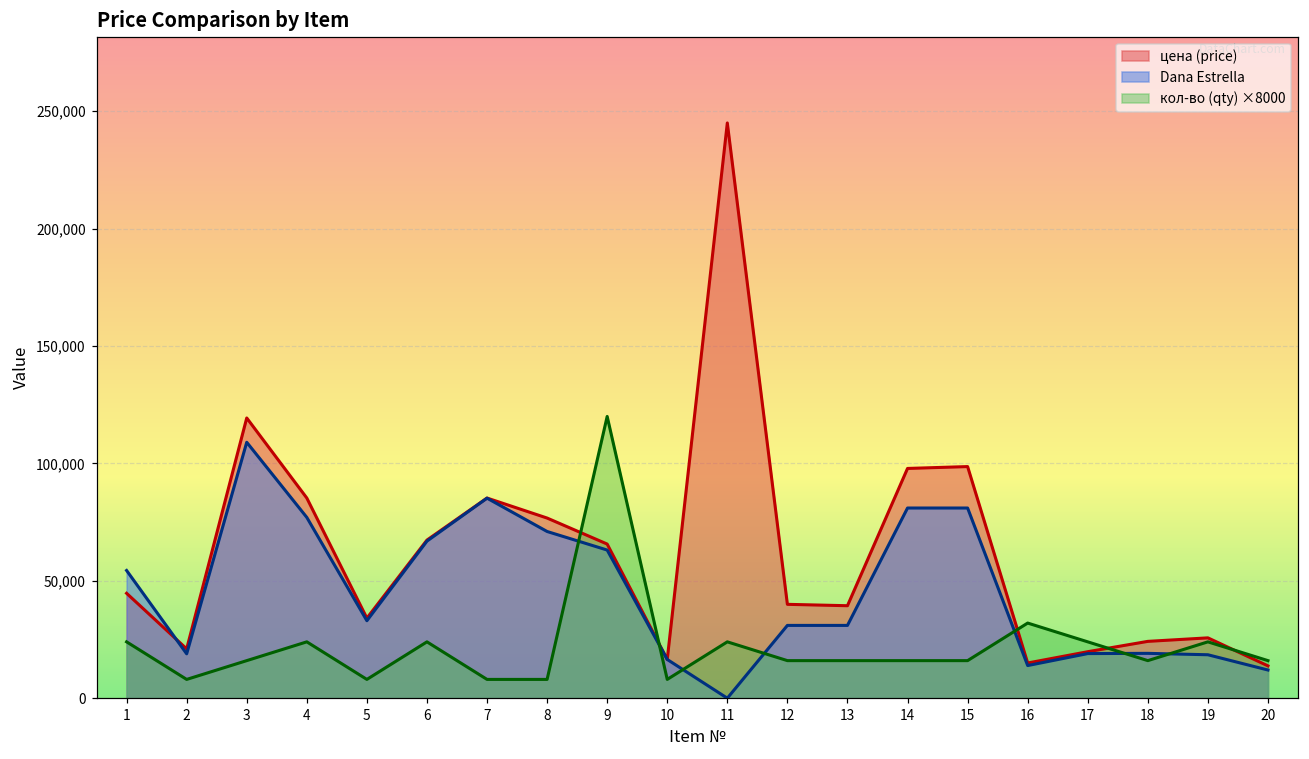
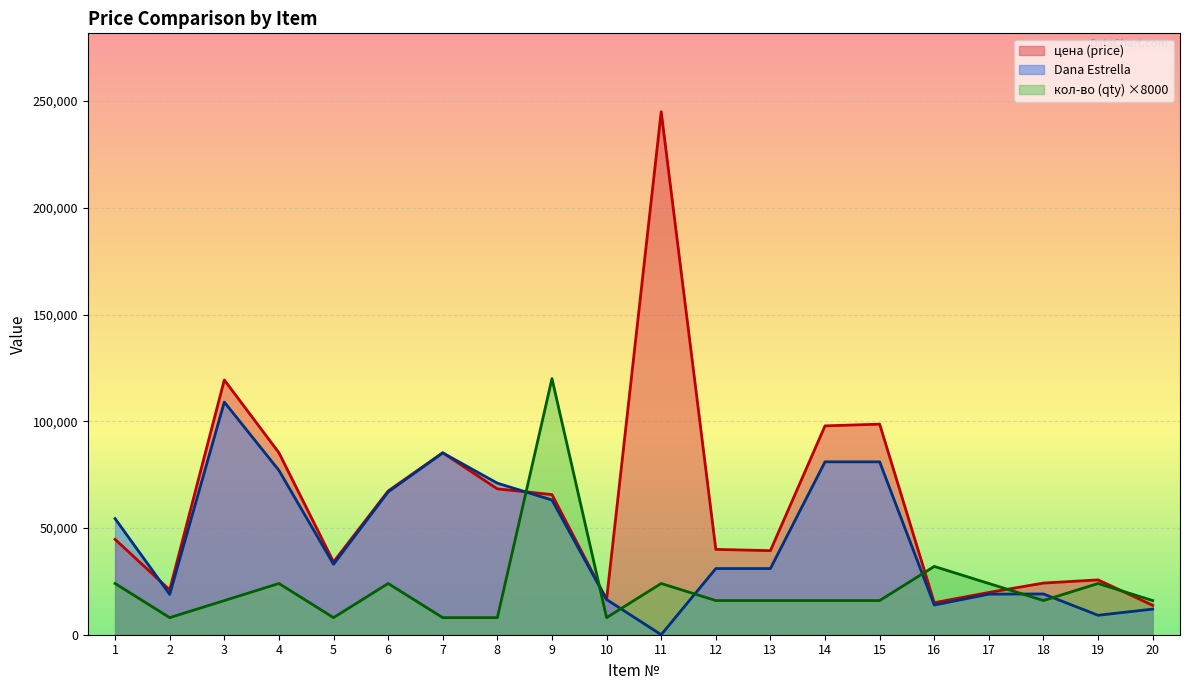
  {
    "цена (price)": {
      "1": "45,000",
      "2": "21,000",
      "3": "119,000",
      "4": "85,000",
-     "8": "77,000",
+     "8": "68,000",
      "9": "66,000",
      "11": "245,000",
      "12": "40,000",
      "13": "39,000",
      "14": "98,000",
      "15": "99,000",
      "18": "24,000",
      "19": "26,000",
      "20": "14,000"
    },
    "Dana Estrella": {
      "1": "54,000",
      "2": "19,000",
      "3": "109,000",
      "4": "77,000",
      "8": "71,000",
      "9": "63,000",
      "11": "0",
      "12": "31,000",
      "13": "31,000",
      "14": "81,000",
      "15": "81,000",
      "18": "19,000",
-     "19": "19,000",
+     "19": "9,000",
      "20": "12,000"
    },
    "кол-во (qty) ×8000": {
      "1": "24,000",
      "2": "8,000",
      "3": "16,000",
      "4": "24,000",
      "5": "8,000",
      "6": "24,000",
      "7": "8,000",
      "8": "8,000",
      "9": "120,000",
      "10": "8,000",
      "11": "24,000",
      "12": "16,000",
      "13": "16,000",
      "14": "16,000",
      "15": "16,000",
      "16": "32,000",
      "17": "24,000",
      "18": "16,000",
      "19": "24,000",
      "20": "16,000"
    }
  }
